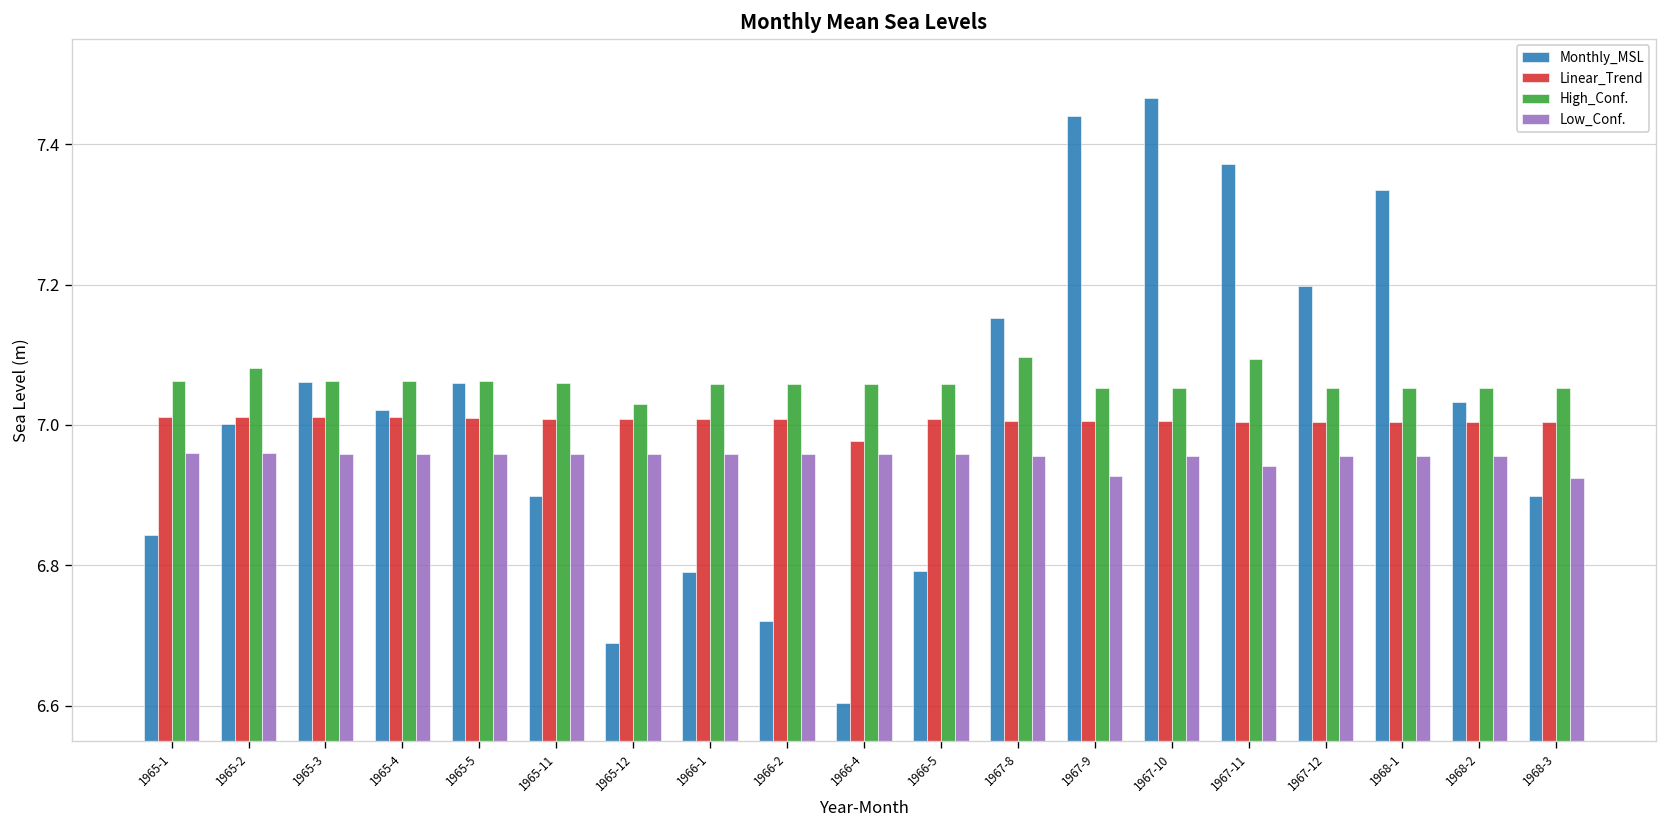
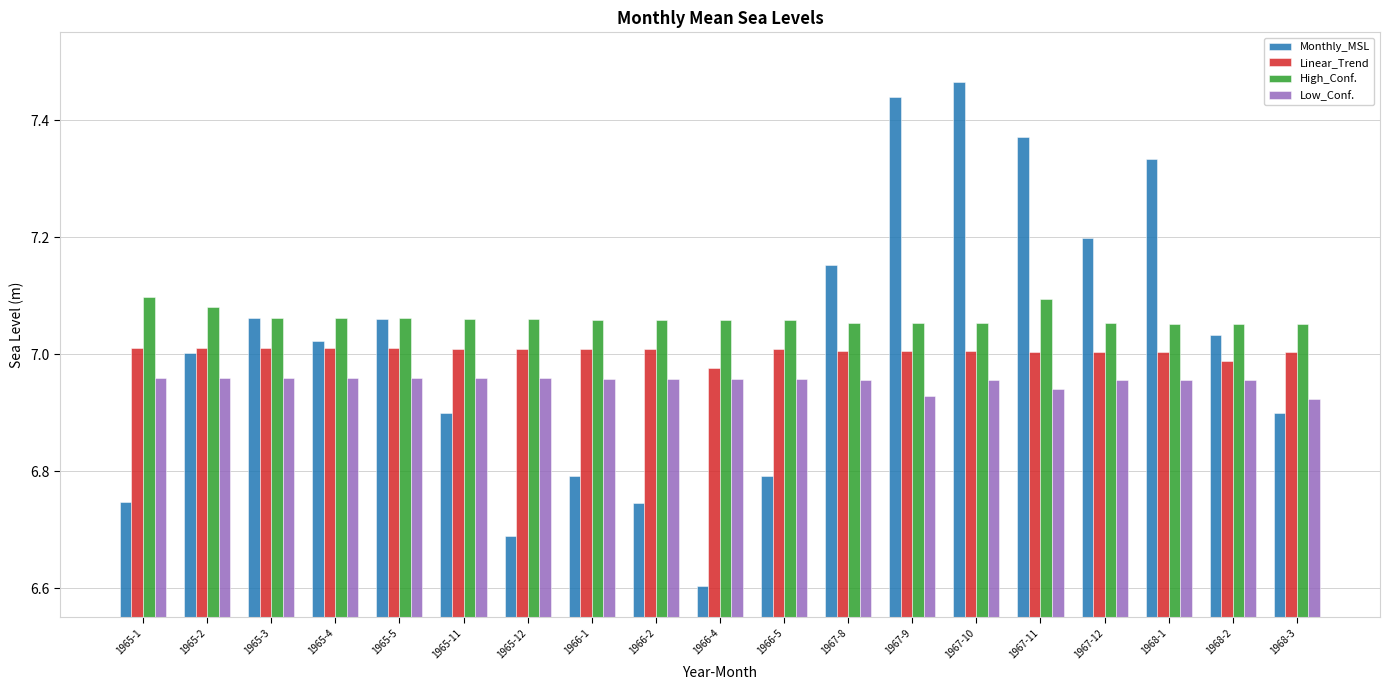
  {
    "Monthly_MSL": {
-     "1965-1": 6.84,
+     "1965-1": 6.75,
      "1965-2": 7.00,
      "1965-3": 7.06,
      "1965-4": 7.02,
      "1965-5": 7.06,
      "1965-11": 6.90,
      "1965-12": 6.69,
      "1966-1": 6.79,
-     "1966-2": 6.72,
+     "1966-2": 6.75,
      "1966-4": 6.60,
      "1966-5": 6.79,
      "1967-8": 7.15,
      "1967-9": 7.44,
      "1967-10": 7.47,
      "1967-11": 7.37,
      "1967-12": 7.20,
      "1968-1": 7.33,
      "1968-2": 7.03,
      "1968-3": 6.90
    },
    "Linear_Trend": {
      "1965-1": 7.01,
      "1965-2": 7.01,
      "1965-3": 7.01,
      "1965-4": 7.01,
      "1965-5": 7.01,
      "1965-11": 7.01,
      "1965-12": 7.01,
      "1966-1": 7.01,
      "1966-2": 7.01,
      "1966-4": 6.98,
      "1966-5": 7.01,
      "1967-8": 7.01,
      "1967-9": 7.01,
      "1967-10": 7.01,
      "1967-11": 7.00,
      "1967-12": 7.00,
      "1968-1": 7.00,
-     "1968-2": 7.00,
+     "1968-2": 6.99,
      "1968-3": 7.00
    },
    "High_Conf.": {
-     "1965-1": 7.06,
+     "1965-1": 7.10,
      "1965-2": 7.08,
      "1965-3": 7.06,
      "1965-4": 7.06,
      "1965-5": 7.06,
      "1965-11": 7.06,
-     "1965-12": 7.03,
+     "1965-12": 7.06,
      "1966-1": 7.06,
      "1966-2": 7.06,
      "1966-4": 7.06,
      "1966-5": 7.06,
-     "1967-8": 7.10,
+     "1967-8": 7.05,
      "1967-9": 7.05,
      "1967-10": 7.05,
      "1967-11": 7.09,
      "1967-12": 7.05,
      "1968-1": 7.05,
      "1968-2": 7.05,
      "1968-3": 7.05
    },
    "Low_Conf.": {
      "1965-1": 6.96,
      "1965-2": 6.96,
      "1965-3": 6.96,
      "1965-4": 6.96,
      "1965-5": 6.96,
      "1965-11": 6.96,
      "1965-12": 6.96,
      "1966-1": 6.96,
      "1966-2": 6.96,
      "1966-4": 6.96,
      "1966-5": 6.96,
      "1967-8": 6.96,
      "1967-9": 6.93,
      "1967-10": 6.96,
      "1967-11": 6.94,
      "1967-12": 6.96,
      "1968-1": 6.96,
      "1968-2": 6.96,
      "1968-3": 6.92
    }
  }
